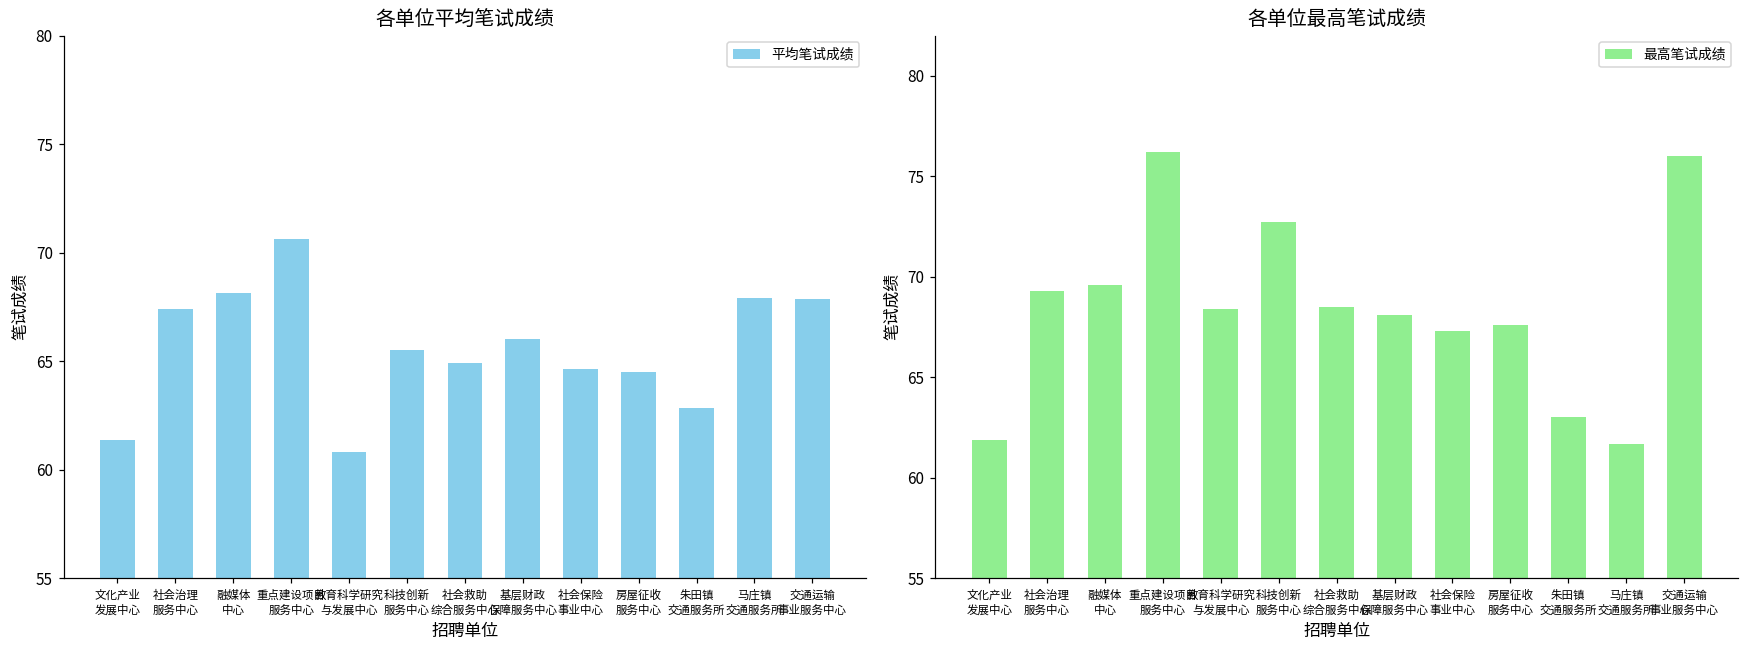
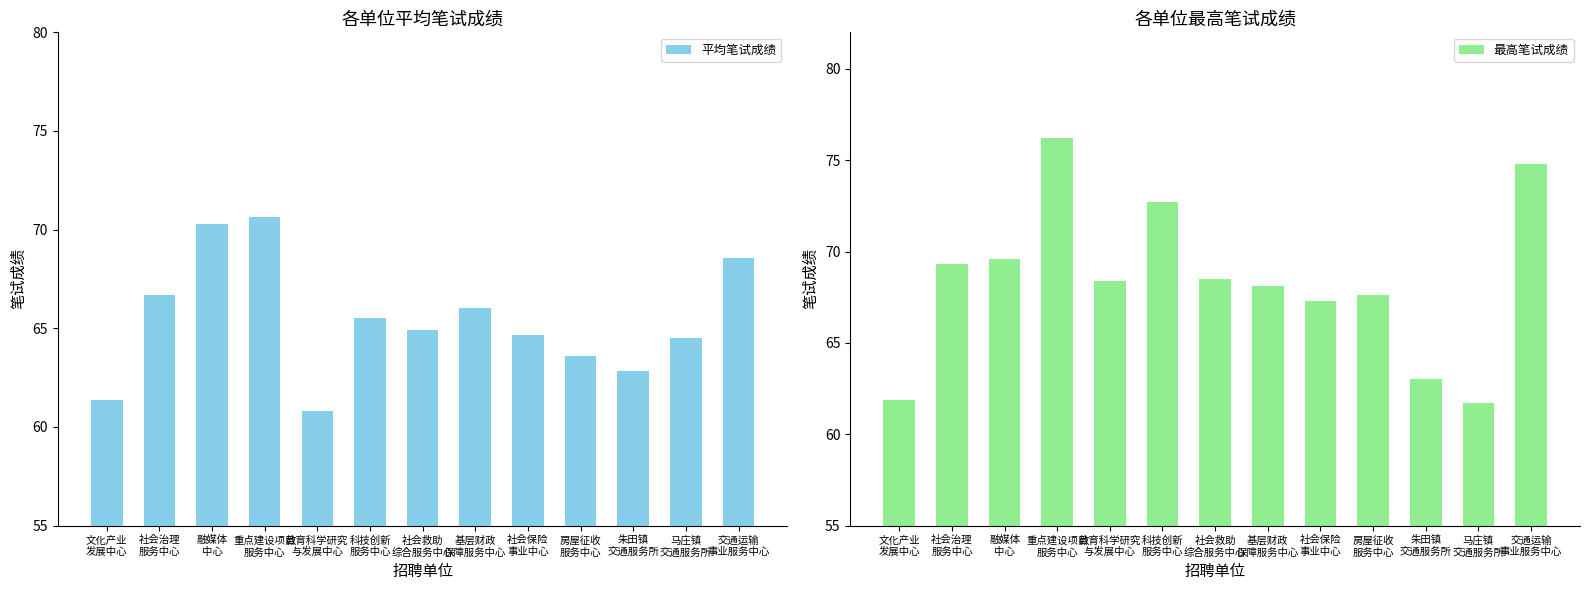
  {
    "各单位平均笔试成绩": {
      "文化产业 发展中心": 61.4,
-     "社会治理 服务中心": 67.4,
-     "融媒体 中心": 68.1,
+     "社会治理 服务中心": 66.7,
+     "融媒体 中心": 70.3,
      "科技创新 服务中心": 65.5,
      "社会保险 事业中心": 64.6,
-     "房屋征收 服务中心": 64.5,
+     "房屋征收 服务中心": 63.6,
      "朱田镇 交通服务所": 62.8,
-     "马庄镇 交通服务所": 67.9,
-     "交通运输 事业服务中心": 67.9
+     "马庄镇 交通服务所": 64.5,
+     "交通运输 事业服务中心": 68.6
    },
    "各单位最高笔试成绩": {
      "文化产业 发展中心": 61.9,
      "社会治理 服务中心": 69.3,
      "融媒体 中心": 69.6,
      "科技创新 服务中心": 72.7,
      "社会保险 事业中心": 67.3,
      "房屋征收 服务中心": 67.6,
      "朱田镇 交通服务所": 63.0,
      "马庄镇 交通服务所": 61.7,
-     "交通运输 事业服务中心": 76.0
+     "交通运输 事业服务中心": 74.8
    }
  }
